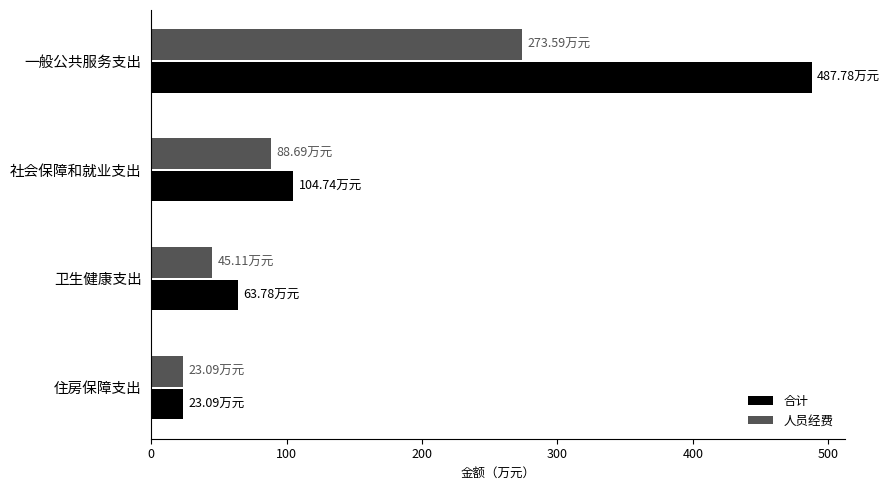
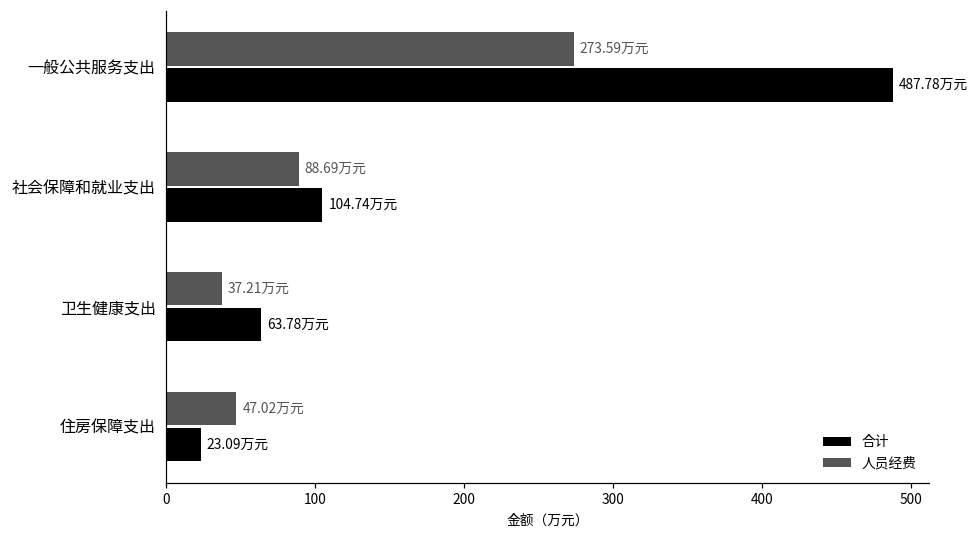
  {
    "合计": {
      "一般公共服务支出": 487.78,
      "社会保障和就业支出": 104.74,
      "卫生健康支出": 63.78,
      "住房保障支出": 23.09
    },
    "人员经费": {
      "一般公共服务支出": 273.59,
      "社会保障和就业支出": 88.69,
-     "卫生健康支出": 45.11,
-     "住房保障支出": 23.09
+     "卫生健康支出": 37.21,
+     "住房保障支出": 47.02
    }
  }
